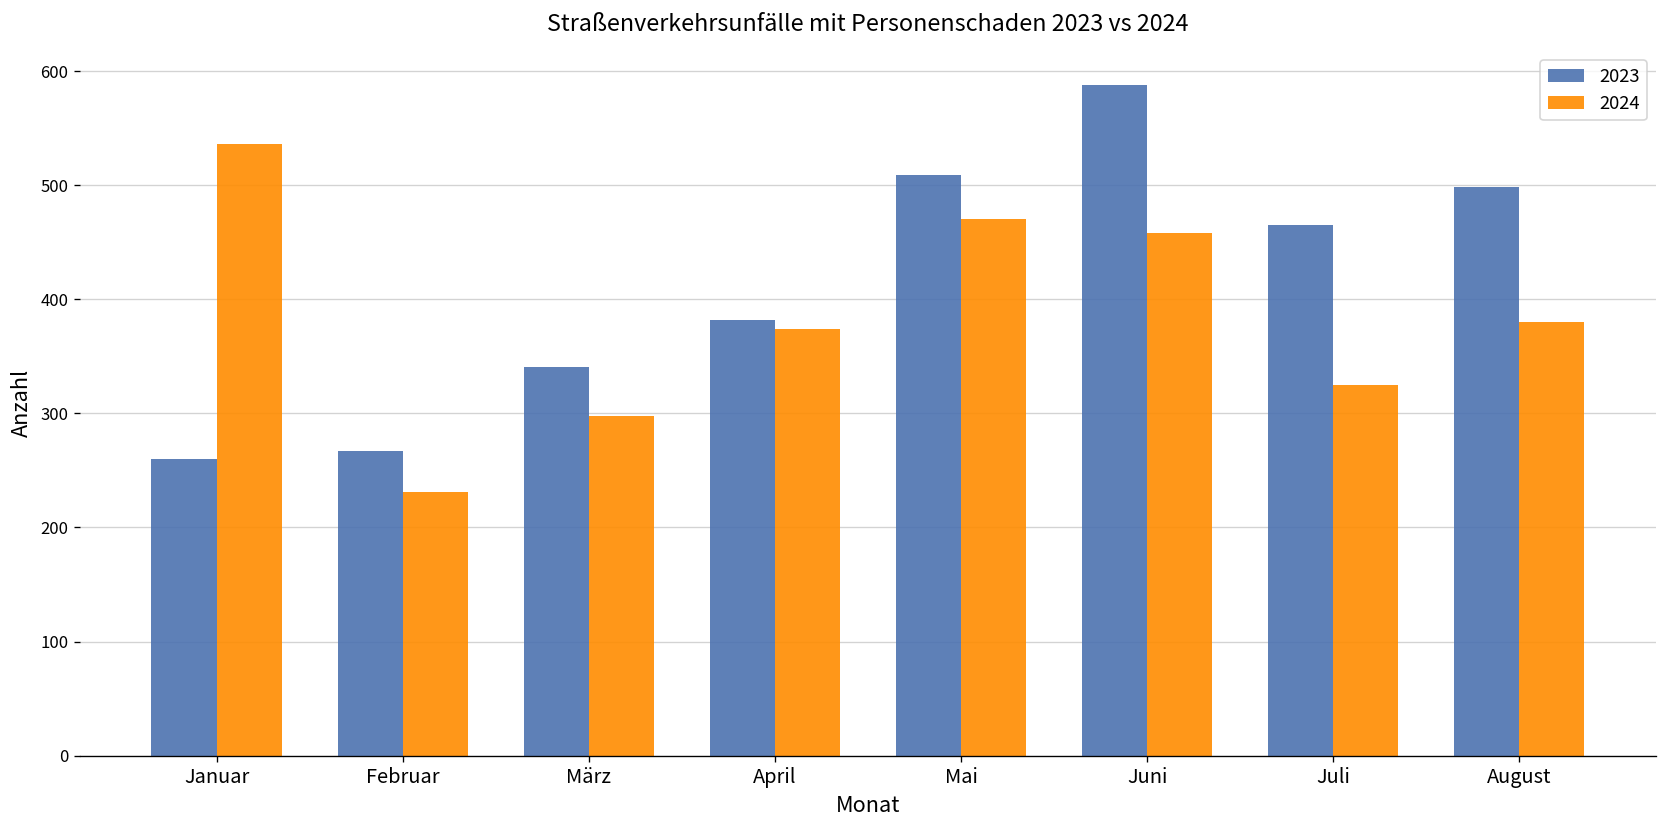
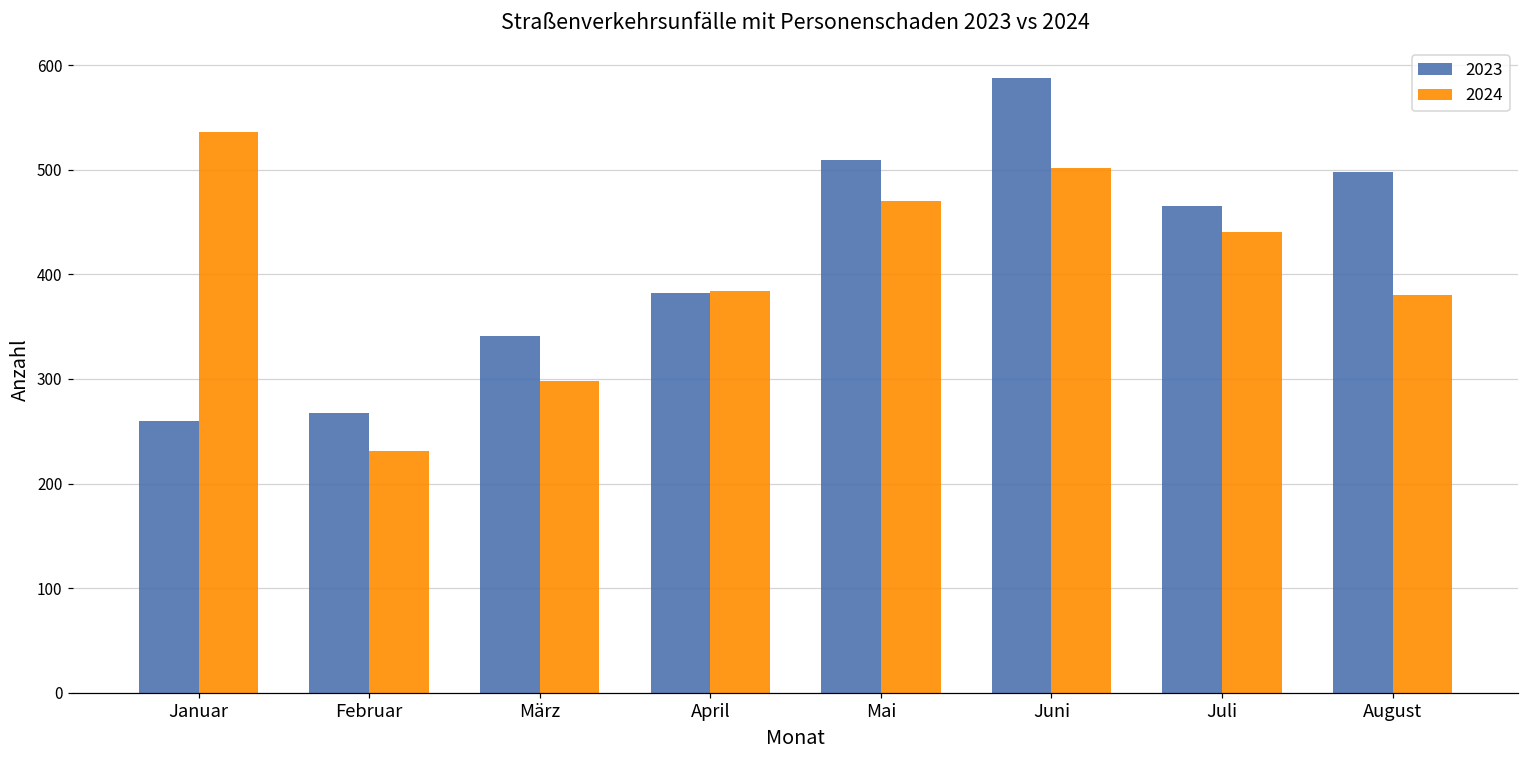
  {
    "2023": {
      "Januar": 260,
      "Februar": 270,
      "März": 340,
      "April": 380,
      "Mai": 510,
      "Juni": 590,
      "Juli": 470,
      "August": 500
    },
    "2024": {
      "Januar": 540,
      "Februar": 230,
      "März": 300,
-     "April": 370,
+     "April": 380,
      "Mai": 470,
-     "Juni": 460,
-     "Juli": 330,
+     "Juni": 500,
+     "Juli": 440,
      "August": 380
    }
  }
